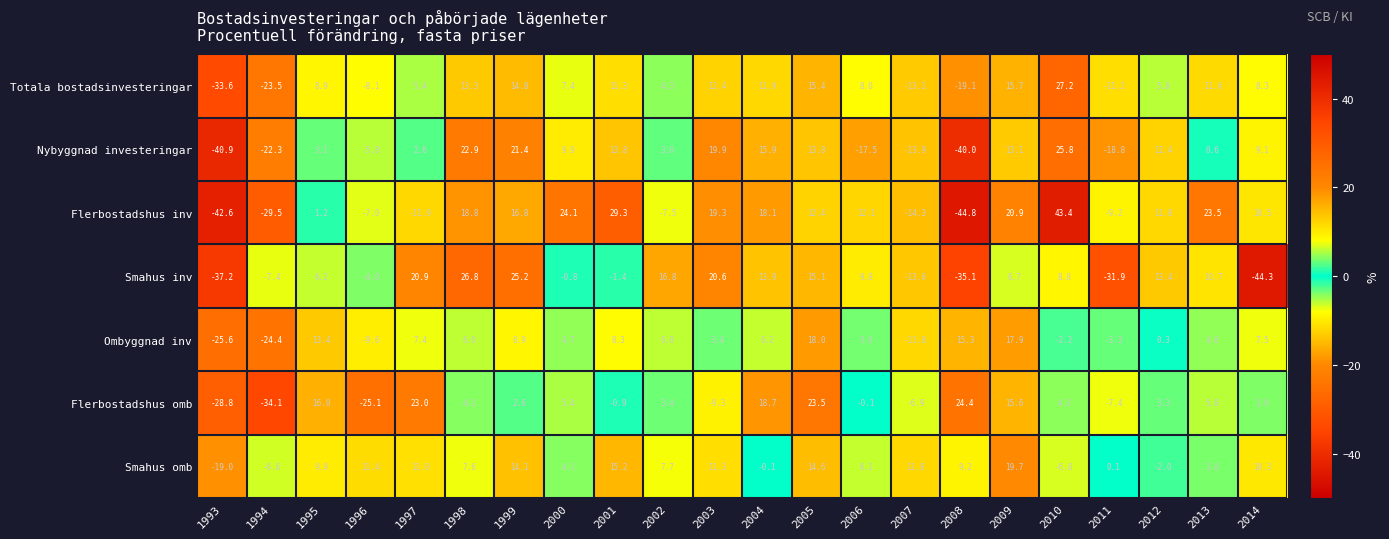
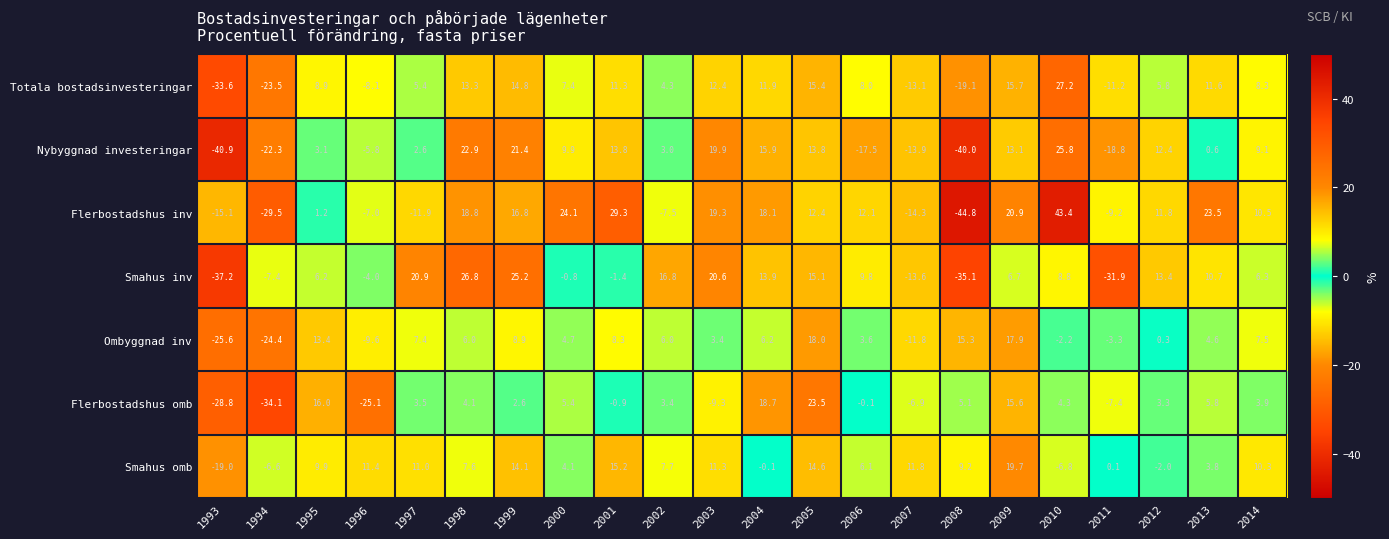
  {
    "Totala bostadsinvesteringar": {
      "1993": -33.6,
      "1994": -23.5,
      "1995": 8.9,
      "1996": -8.1,
      "1997": 5.4,
      "1998": 13.3,
      "1999": 14.8,
      "2000": 7.4,
      "2001": 11.3,
      "2002": 4.3,
      "2003": 12.4,
      "2004": 11.9,
      "2005": 15.4,
      "2006": 8.0,
      "2007": -13.1,
      "2008": -19.1,
      "2009": 15.7,
      "2010": 27.2,
      "2011": -11.2,
      "2012": 5.8,
      "2013": 11.6,
      "2014": 8.3
    },
    "Nybyggnad investeringar": {
      "1993": -40.9,
      "1994": -22.3,
      "1995": 3.1,
      "1996": -5.8,
      "1997": 2.6,
      "1998": 22.9,
      "1999": 21.4,
      "2000": 9.9,
      "2001": 13.8,
      "2002": 3.0,
      "2003": 19.9,
      "2004": 15.9,
      "2005": 13.8,
      "2006": -17.5,
      "2007": -13.9,
      "2008": -40.0,
      "2009": 13.1,
      "2010": 25.8,
      "2011": -18.8,
      "2012": 12.4,
      "2013": 0.6,
      "2014": 9.1
    },
    "Flerbostadshus inv": {
-     "1993": -42.6,
+     "1993": -15.1,
      "1994": -29.5,
      "1995": 1.2,
      "1996": -7.0,
      "1997": -11.9,
      "1998": 18.8,
      "1999": 16.8,
      "2000": 24.1,
      "2001": 29.3,
      "2002": -7.5,
      "2003": 19.3,
      "2004": 18.1,
      "2005": 12.4,
      "2006": 12.1,
      "2007": -14.3,
      "2008": -44.8,
      "2009": 20.9,
      "2010": 43.4,
      "2011": -9.2,
      "2012": 11.8,
      "2013": 23.5,
      "2014": 10.5
    },
    "Smahus inv": {
      "1993": -37.2,
      "1994": -7.4,
      "1995": 6.2,
      "1996": -4.0,
      "1997": 20.9,
      "1998": 26.8,
      "1999": 25.2,
      "2000": -0.8,
      "2001": -1.4,
      "2002": 16.8,
      "2003": 20.6,
      "2004": 13.9,
      "2005": 15.1,
      "2006": 9.8,
      "2007": -13.6,
      "2008": -35.1,
      "2009": 6.7,
      "2010": 8.8,
      "2011": -31.9,
      "2012": 13.4,
      "2013": 10.7,
-     "2014": -44.3
+     "2014": 6.3
    },
    "Ombyggnad inv": {
      "1993": -25.6,
      "1994": -24.4,
      "1995": 13.4,
      "1996": -9.6,
      "1997": 7.4,
      "1998": 6.0,
      "1999": 8.9,
      "2000": 4.7,
      "2001": 8.3,
      "2002": 6.0,
      "2003": 3.4,
      "2004": 6.2,
      "2005": 18.0,
      "2006": 3.6,
      "2007": -11.8,
      "2008": 15.3,
      "2009": 17.9,
      "2010": -2.2,
      "2011": -3.3,
      "2012": 0.3,
      "2013": 4.6,
      "2014": 7.5
    },
    "Flerbostadshus omb": {
      "1993": -28.8,
      "1994": -34.1,
      "1995": 16.0,
      "1996": -25.1,
-     "1997": 23.0,
+     "1997": 3.5,
      "1998": 4.1,
      "1999": 2.6,
      "2000": 5.4,
      "2001": -0.9,
      "2002": 3.4,
      "2003": -9.3,
      "2004": 18.7,
      "2005": 23.5,
      "2006": -0.1,
      "2007": -6.9,
-     "2008": 24.4,
+     "2008": 5.1,
      "2009": 15.6,
      "2010": 4.3,
      "2011": -7.4,
      "2012": 3.3,
      "2013": 5.8,
      "2014": 3.9
    },
    "Smahus omb": {
      "1993": -19.0,
      "1994": -6.6,
      "1995": 9.9,
      "1996": 11.4,
      "1997": 11.0,
      "1998": 7.6,
      "1999": 14.1,
      "2000": 4.1,
      "2001": 15.2,
      "2002": 7.7,
      "2003": 11.3,
      "2004": -0.1,
      "2005": 14.6,
      "2006": 6.1,
      "2007": 11.8,
      "2008": 9.2,
      "2009": 19.7,
      "2010": -6.8,
      "2011": 0.1,
      "2012": -2.0,
      "2013": 3.8,
      "2014": 10.3
    }
  }
